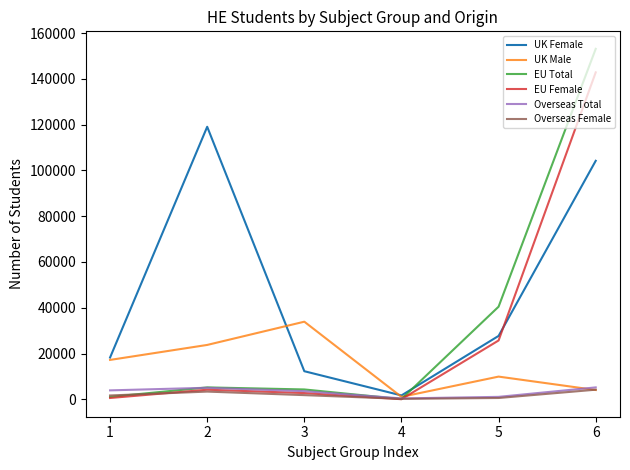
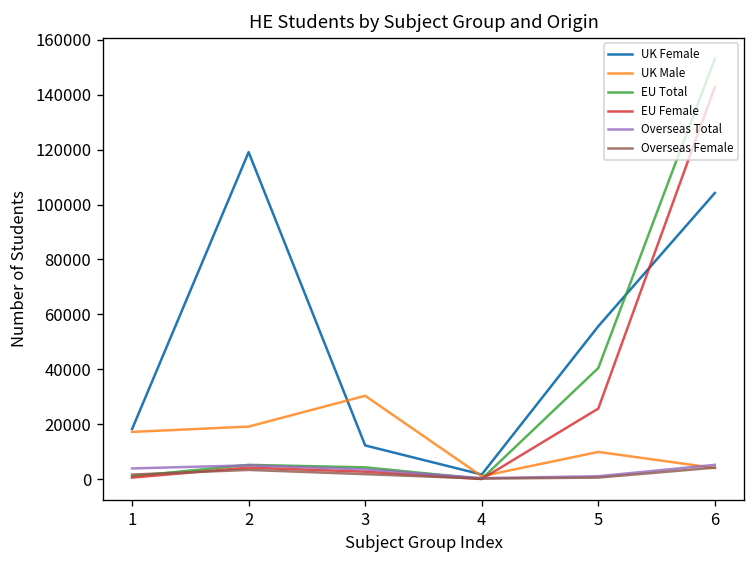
  {
    "UK Female": {
      "2": 119000,
      "3": 12000,
-     "5": 28000,
+     "5": 56000,
      "6": 104000
    },
    "UK Male": {
-     "2": 24000,
-     "3": 34000,
+     "2": 19000,
+     "3": 30000,
      "5": 10000
    },
    "EU Total": {
      "5": 40000
    },
    "EU Female": {
      "5": 26000
    },
    "Overseas Total": {
      "1": 4000
    }
  }
